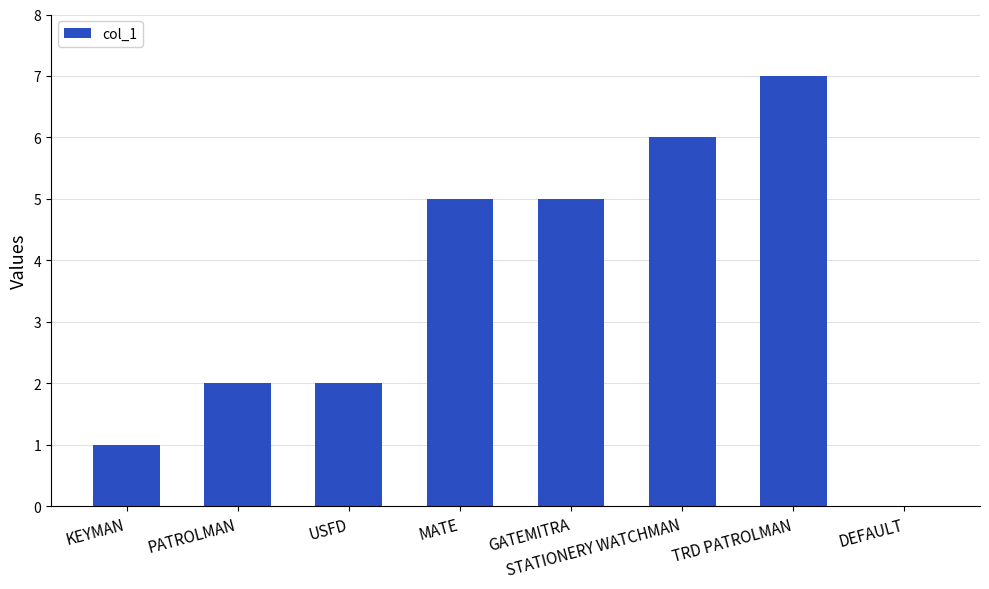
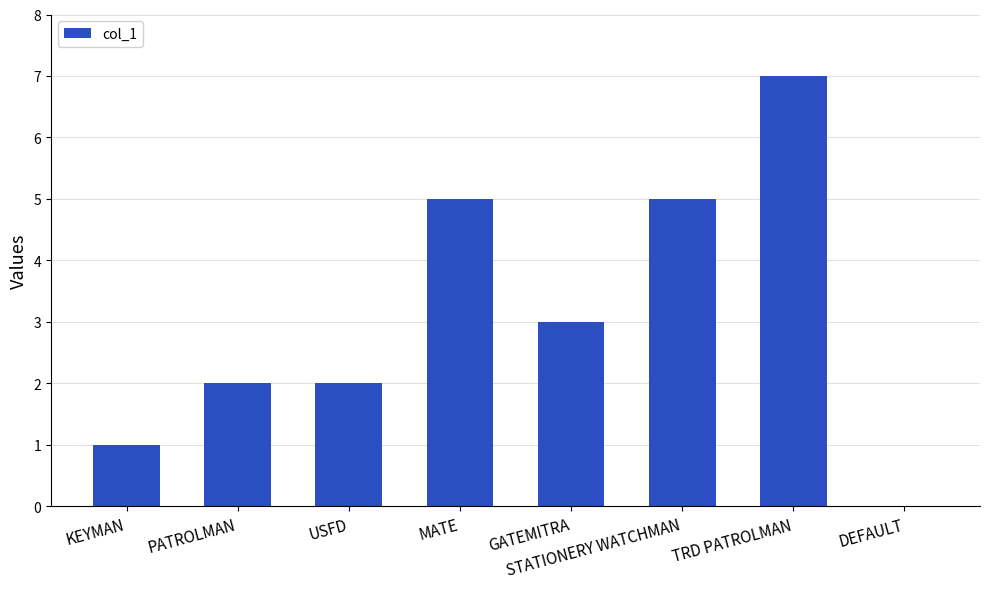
  {
    "KEYMAN": 1,
    "PATROLMAN": 2,
    "USFD": 2,
    "MATE": 5,
-   "GATEMITRA": 5,
-   "STATIONERY WATCHMAN": 6,
+   "GATEMITRA": 3,
+   "STATIONERY WATCHMAN": 5,
    "TRD PATROLMAN": 7,
    "DEFAULT": 0
  }
